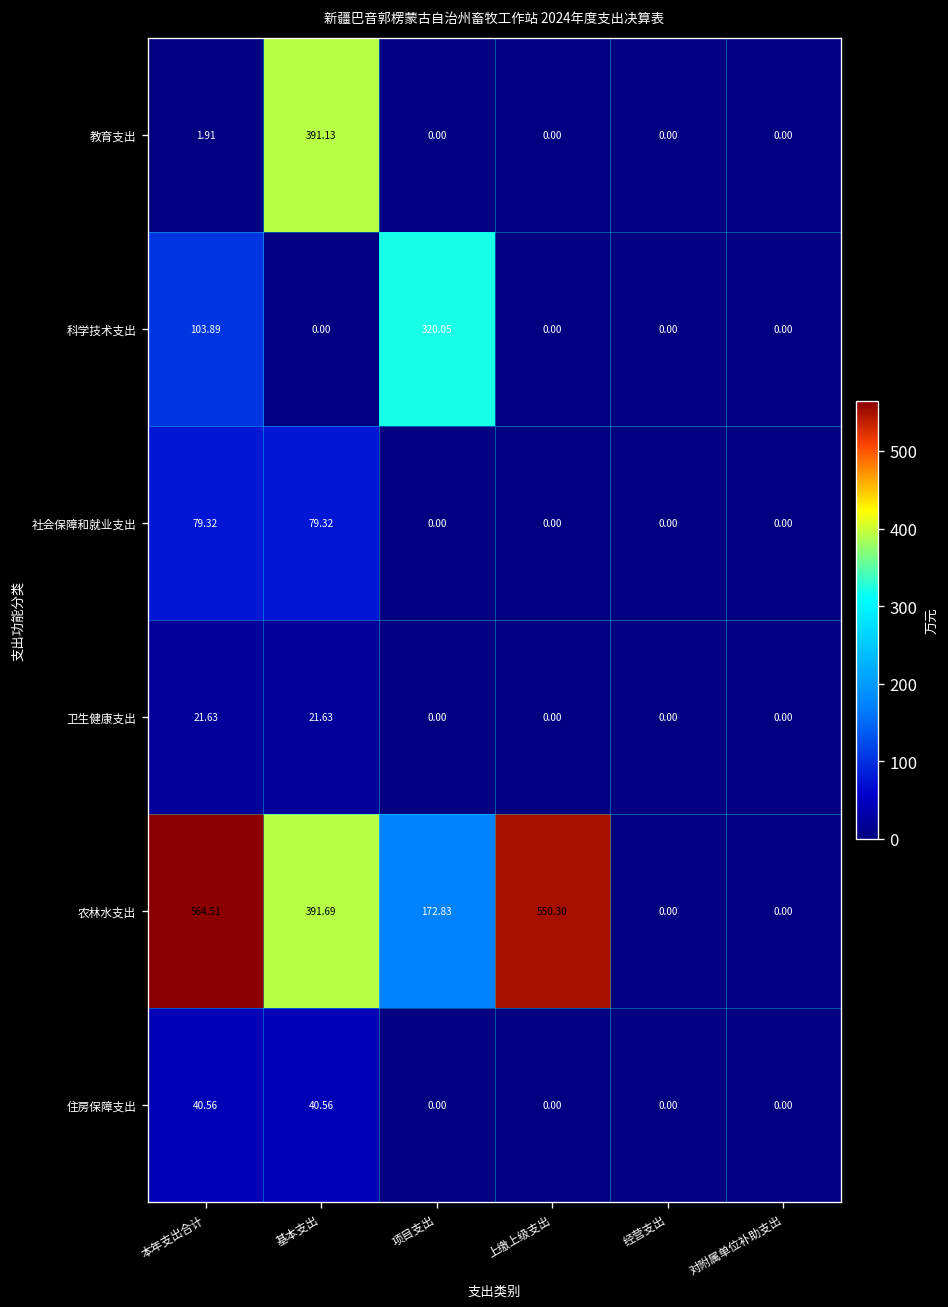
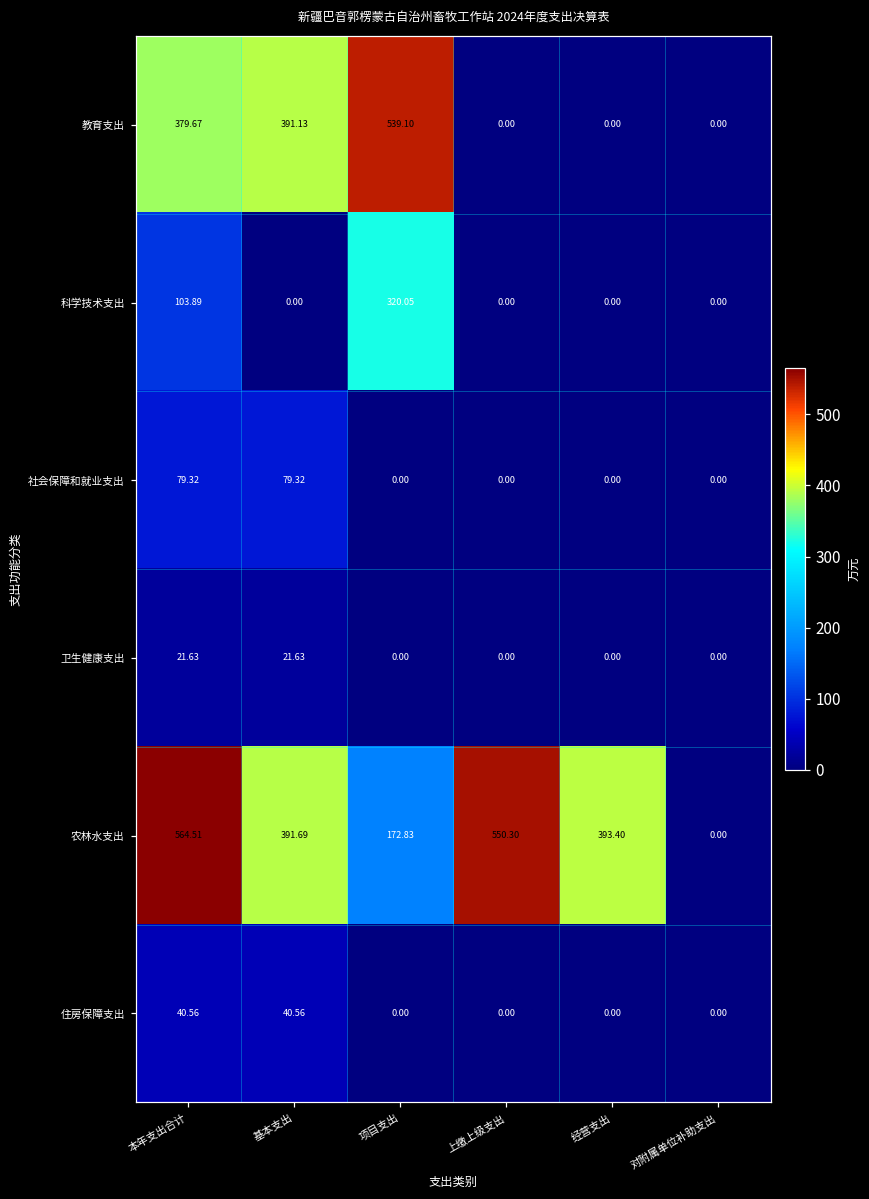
  {
    "教育支出": {
-     "本年支出合计": 1.91,
+     "本年支出合计": 379.67,
      "基本支出": 391.13,
-     "项目支出": 0.00,
+     "项目支出": 539.10,
      "上缴上级支出": 0.00,
      "经营支出": 0.00,
      "对附属单位补助支出": 0.00
    },
    "科学技术支出": {
      "本年支出合计": 103.89,
      "基本支出": 0.00,
      "项目支出": 320.05,
      "上缴上级支出": 0.00,
      "经营支出": 0.00,
      "对附属单位补助支出": 0.00
    },
    "社会保障和就业支出": {
      "本年支出合计": 79.32,
      "基本支出": 79.32,
      "项目支出": 0.00,
      "上缴上级支出": 0.00,
      "经营支出": 0.00,
      "对附属单位补助支出": 0.00
    },
    "卫生健康支出": {
      "本年支出合计": 21.63,
      "基本支出": 21.63,
      "项目支出": 0.00,
      "上缴上级支出": 0.00,
      "经营支出": 0.00,
      "对附属单位补助支出": 0.00
    },
    "农林水支出": {
      "本年支出合计": 564.51,
      "基本支出": 391.69,
      "项目支出": 172.83,
      "上缴上级支出": 550.30,
-     "经营支出": 0.00,
+     "经营支出": 393.40,
      "对附属单位补助支出": 0.00
    },
    "住房保障支出": {
      "本年支出合计": 40.56,
      "基本支出": 40.56,
      "项目支出": 0.00,
      "上缴上级支出": 0.00,
      "经营支出": 0.00,
      "对附属单位补助支出": 0.00
    }
  }
